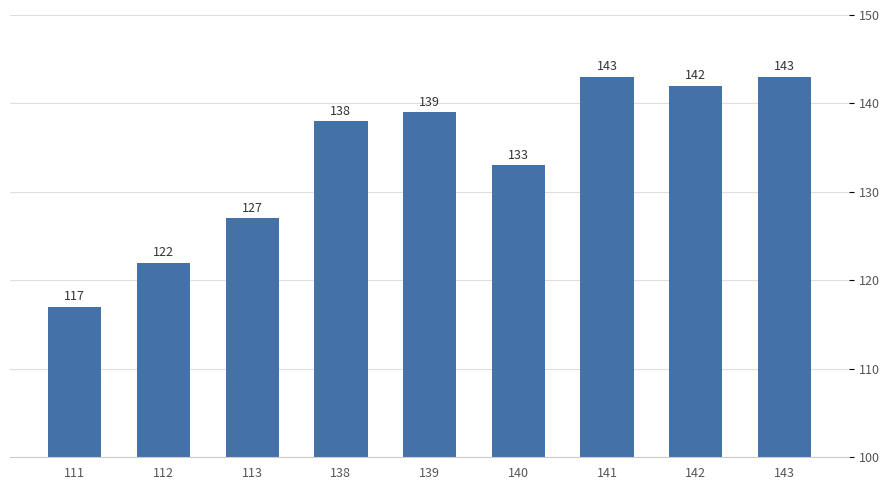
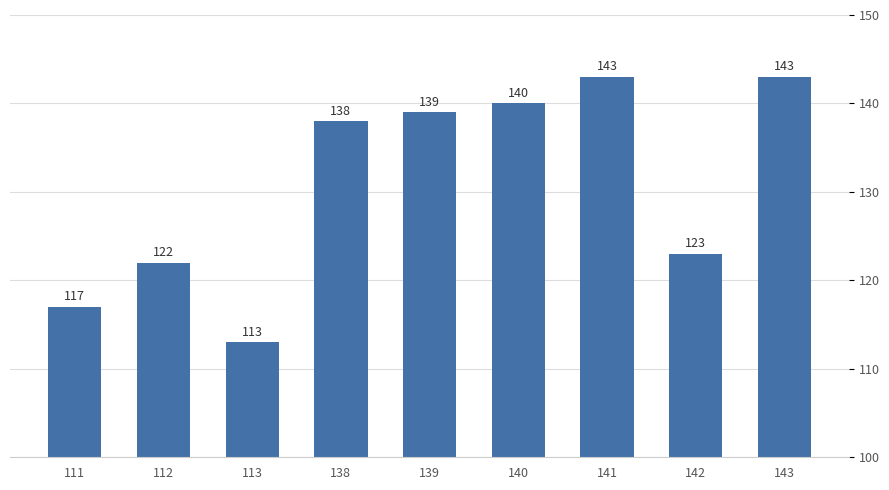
  {
    "111": 117,
    "112": 122,
-   "113": 127,
+   "113": 113,
    "138": 138,
    "139": 139,
-   "140": 133,
+   "140": 140,
    "141": 143,
-   "142": 142,
+   "142": 123,
    "143": 143
  }
